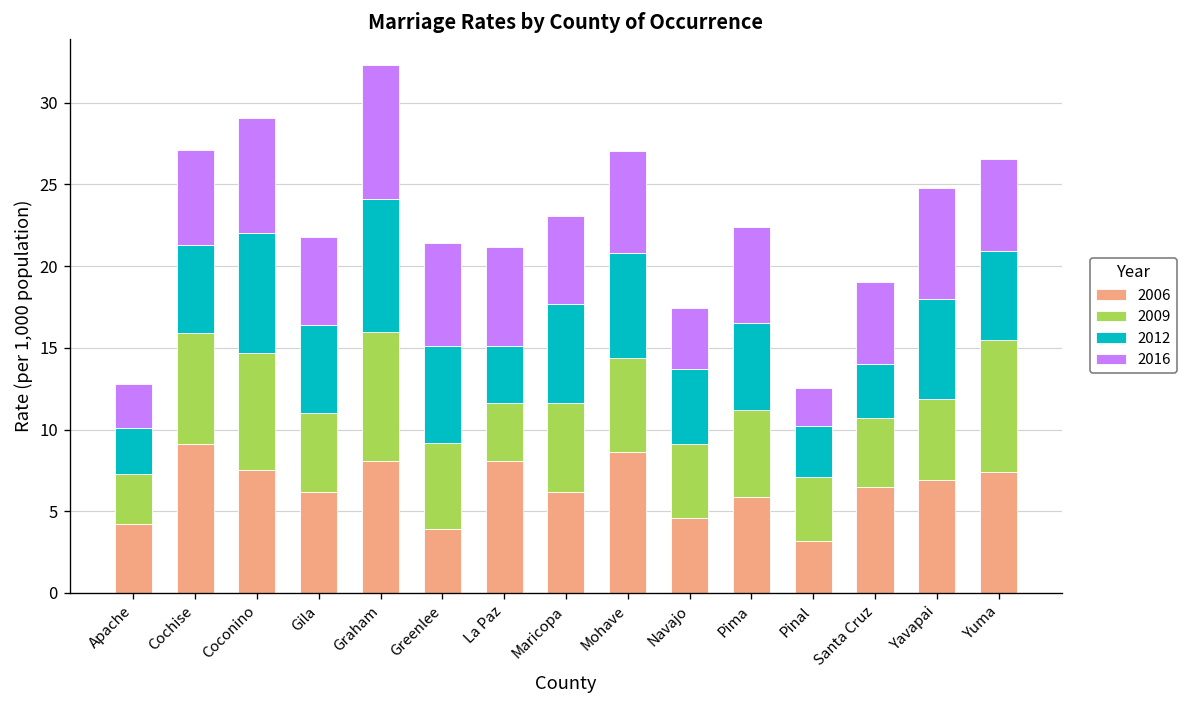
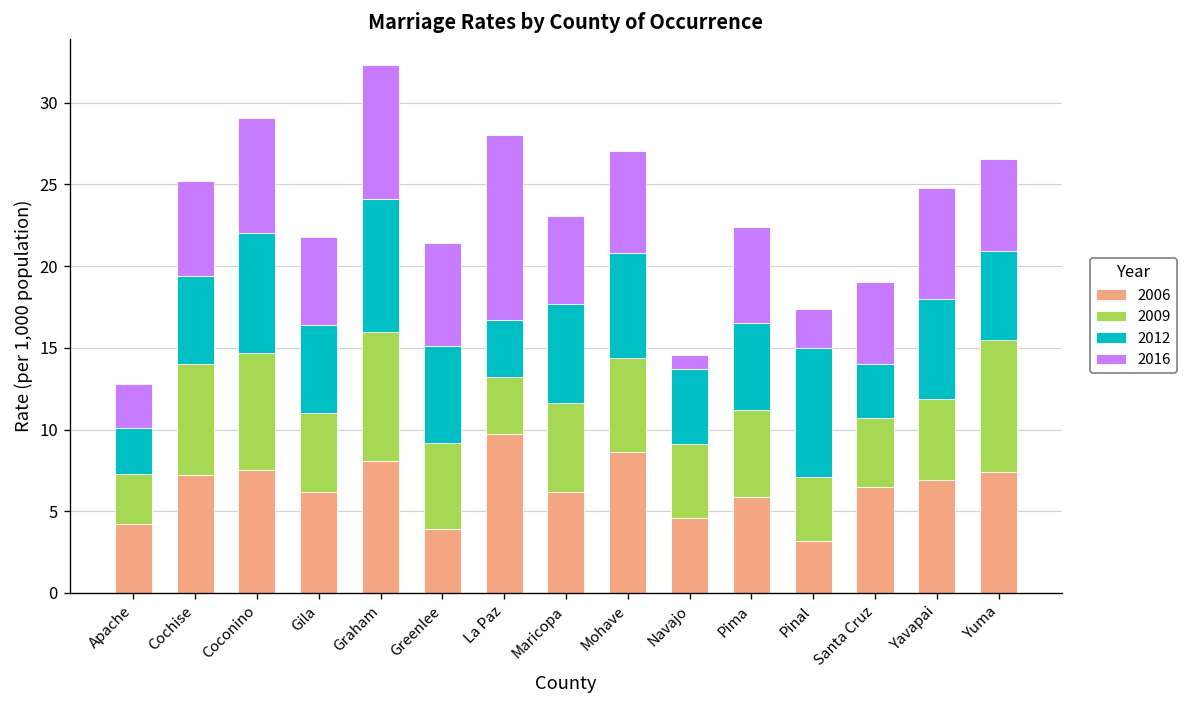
  {
    "2006": {
      "Apache": 4.2,
-     "Cochise": 9.1,
+     "Cochise": 7.2,
      "Coconino": 7.5,
      "Gila": 6.2,
      "Graham": 8.1,
      "Greenlee": 3.9,
-     "La Paz": 8.1,
+     "La Paz": 9.7,
      "Maricopa": 6.2,
      "Mohave": 8.6,
      "Navajo": 4.6,
      "Pima": 5.9,
      "Pinal": 3.2,
      "Santa Cruz": 6.5,
      "Yavapai": 6.9,
      "Yuma": 7.4
    },
    "2009": {
      "Apache": 3.1,
      "Cochise": 6.8,
      "Coconino": 7.2,
      "Gila": 4.8,
      "Graham": 7.9,
      "Greenlee": 5.3,
      "La Paz": 3.5,
      "Maricopa": 5.4,
      "Mohave": 5.8,
      "Navajo": 4.5,
      "Pima": 5.3,
      "Pinal": 3.9,
      "Santa Cruz": 4.2,
      "Yavapai": 5.0,
      "Yuma": 8.1
    },
    "2012": {
      "Apache": 2.8,
      "Cochise": 5.4,
      "Coconino": 7.3,
      "Gila": 5.4,
      "Graham": 8.1,
      "Greenlee": 5.9,
      "La Paz": 3.5,
      "Maricopa": 6.1,
      "Mohave": 6.4,
      "Navajo": 4.6,
      "Pima": 5.3,
-     "Pinal": 3.1,
+     "Pinal": 7.9,
      "Santa Cruz": 3.3,
      "Yavapai": 6.1,
      "Yuma": 5.4
    },
    "2016": {
      "Apache": 2.7,
      "Cochise": 5.8,
      "Coconino": 7.1,
      "Gila": 5.4,
      "Graham": 8.2,
      "Greenlee": 6.3,
-     "La Paz": 6.1,
+     "La Paz": 11.3,
      "Maricopa": 5.4,
      "Mohave": 6.2,
-     "Navajo": 3.7,
+     "Navajo": 0.9,
      "Pima": 5.9,
      "Pinal": 2.4,
      "Santa Cruz": 5.0,
      "Yavapai": 6.8,
      "Yuma": 5.7
    }
  }
